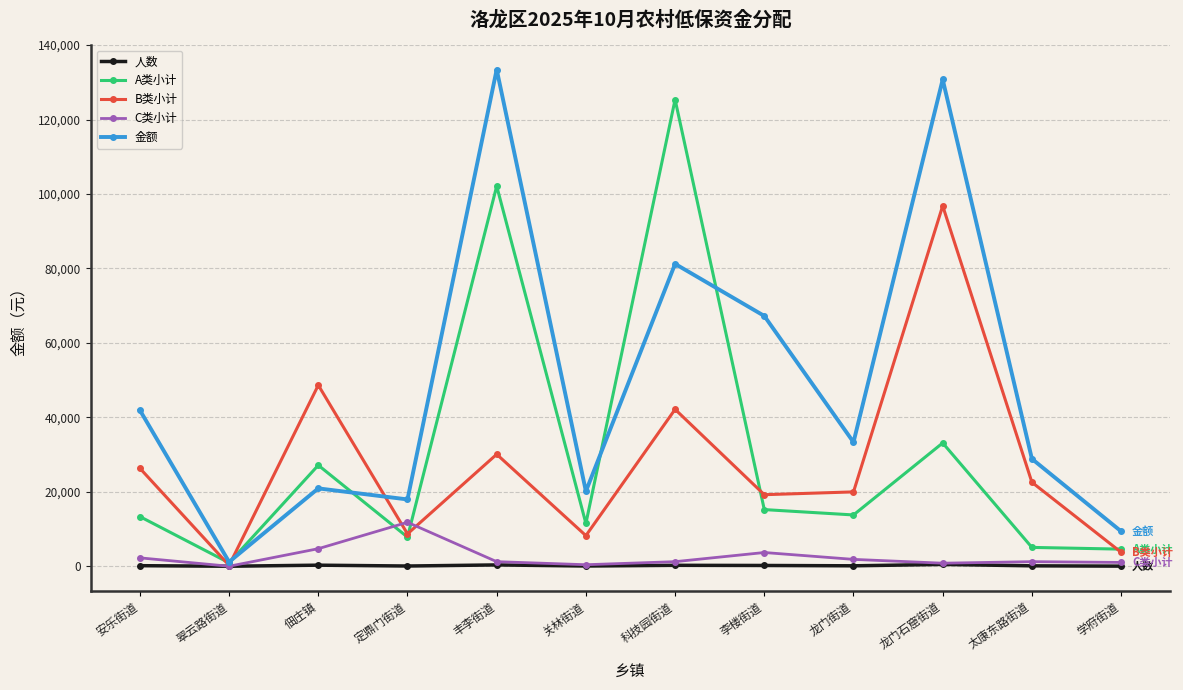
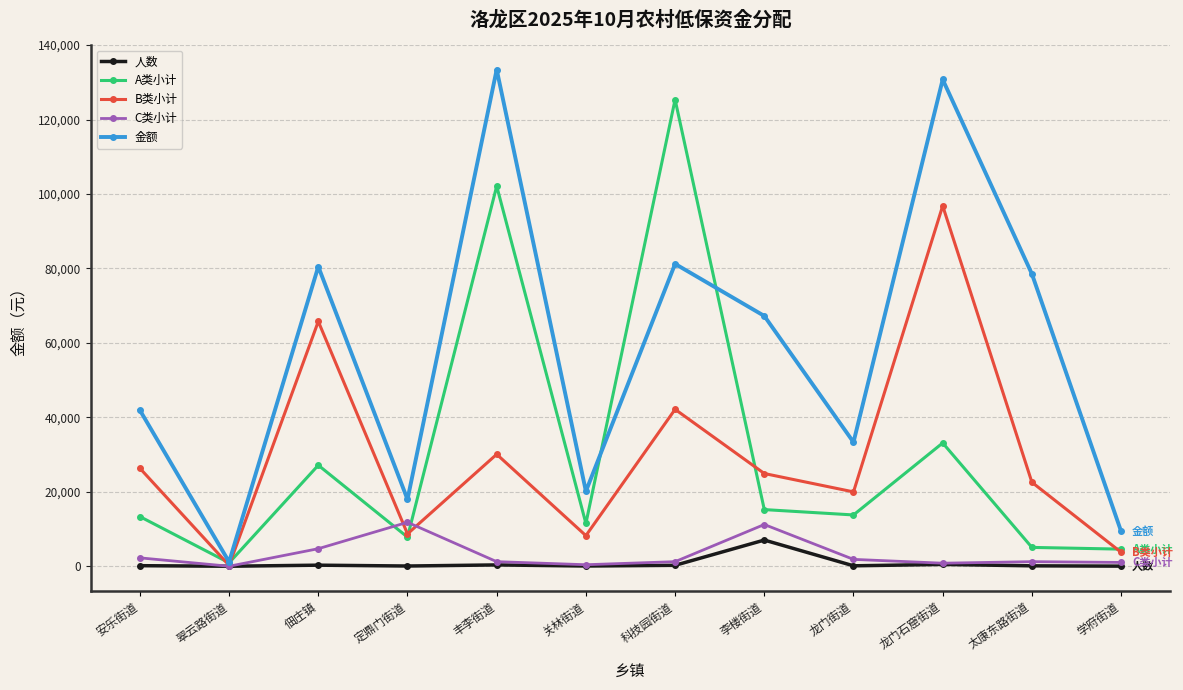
  {
    "人数": {
      "安乐街道": "0",
      "佃庄镇": "0",
      "定鼎门街道": "0",
      "丰李街道": "0",
      "科技园街道": "0",
-     "李楼街道": "0",
+     "李楼街道": "7,000",
      "龙门街道": "0",
      "太康东路街道": "0",
      "学府街道": "0"
    },
    "A类小计": {
      "安乐街道": "13,000",
      "佃庄镇": "27,000",
      "定鼎门街道": "8,000",
      "丰李街道": "102,000",
      "关林街道": "12,000",
      "科技园街道": "125,000",
      "李楼街道": "15,000",
      "龙门街道": "14,000",
      "龙门石窟街道": "33,000",
      "太康东路街道": "5,000",
      "学府街道": "5,000"
    },
    "B类小计": {
      "安乐街道": "26,000",
-     "佃庄镇": "49,000",
+     "佃庄镇": "66,000",
      "定鼎门街道": "9,000",
      "丰李街道": "30,000",
      "关林街道": "8,000",
      "科技园街道": "42,000",
-     "李楼街道": "19,000",
+     "李楼街道": "25,000",
      "龙门街道": "20,000",
      "龙门石窟街道": "97,000",
      "太康东路街道": "23,000",
      "学府街道": "4,000"
    },
    "C类小计": {
      "安乐街道": "2,000",
      "佃庄镇": "5,000",
      "定鼎门街道": "12,000",
      "丰李街道": "1,000",
      "科技园街道": "1,000",
-     "李楼街道": "4,000",
+     "李楼街道": "11,000",
      "龙门街道": "2,000",
      "太康东路街道": "1,000",
      "学府街道": "1,000"
    },
    "金额": {
      "安乐街道": "42,000",
-     "佃庄镇": "21,000",
+     "佃庄镇": "81,000",
      "定鼎门街道": "18,000",
      "丰李街道": "133,000",
      "关林街道": "20,000",
      "科技园街道": "81,000",
      "李楼街道": "67,000",
      "龙门街道": "33,000",
      "龙门石窟街道": "131,000",
-     "太康东路街道": "29,000",
+     "太康东路街道": "79,000",
      "学府街道": "9,000"
    }
  }
